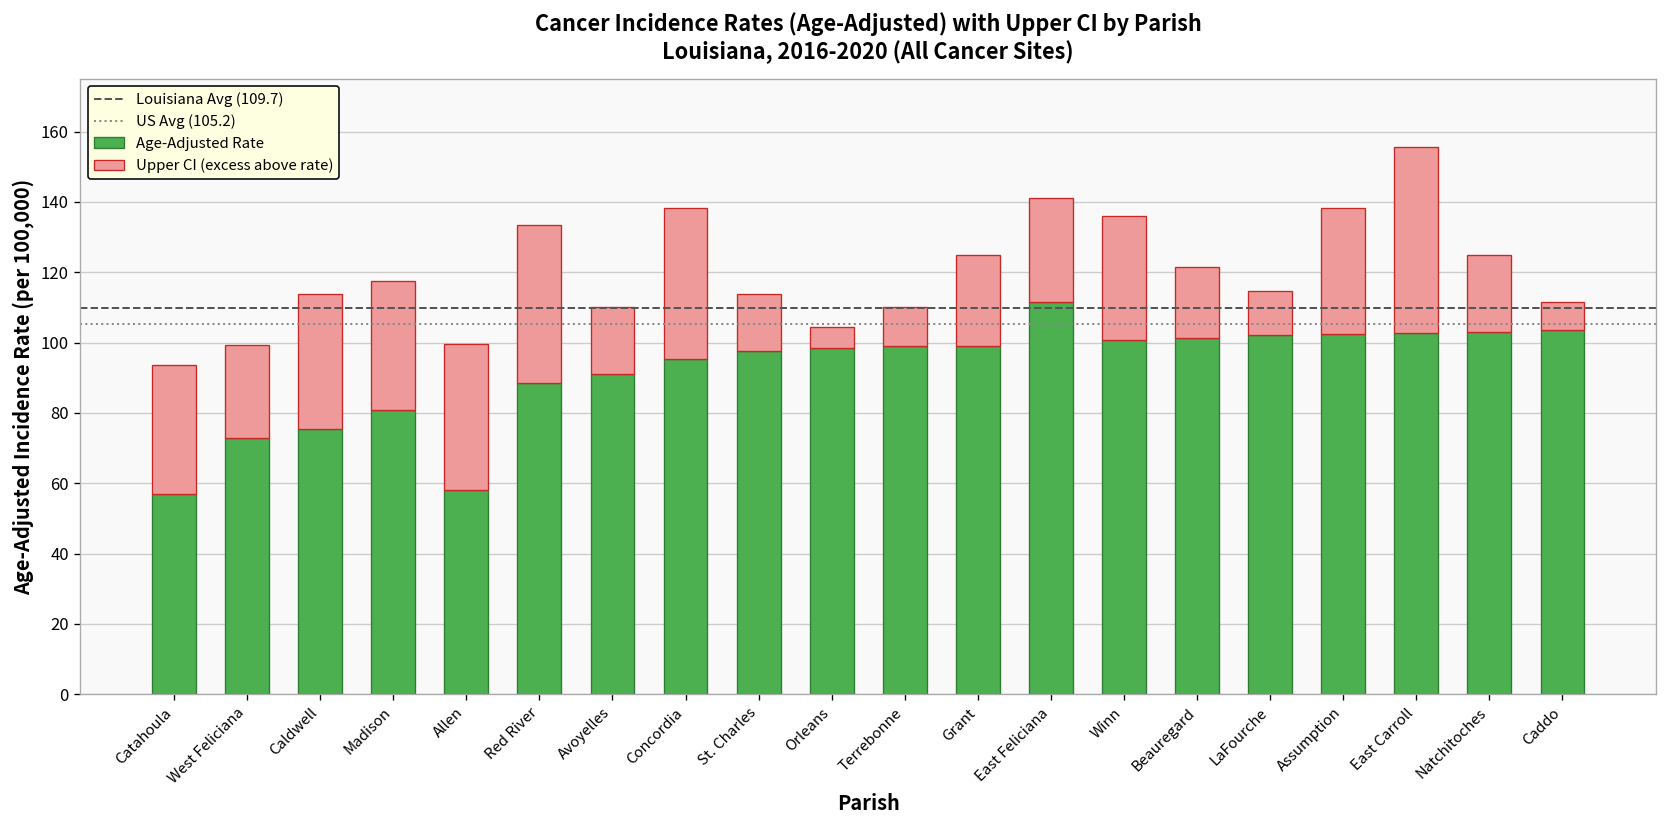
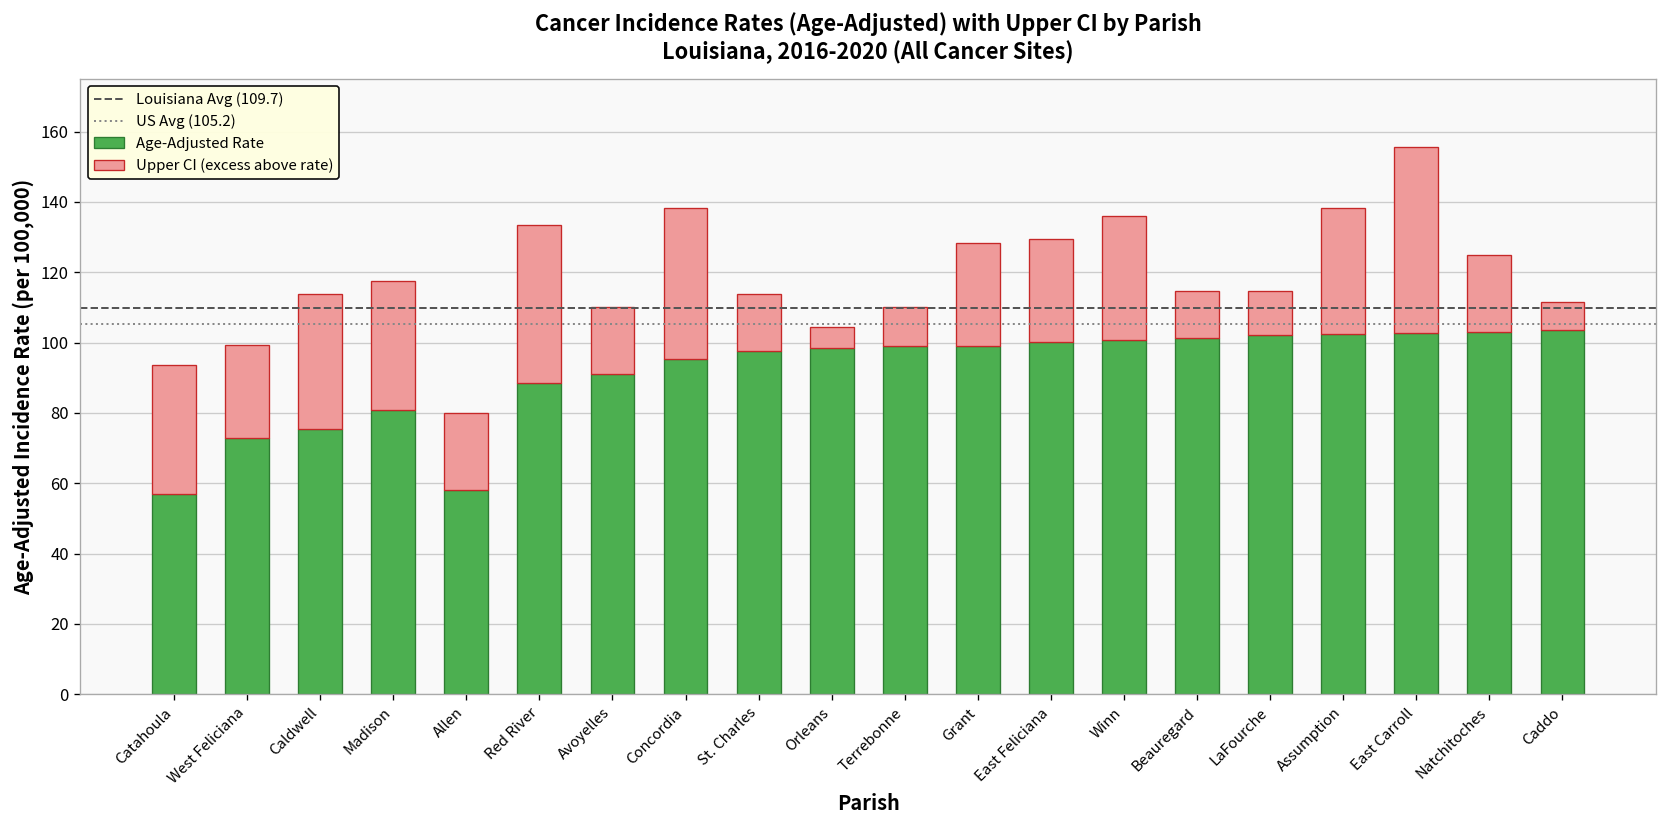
  {
    "Age-Adjusted Rate": {
      "Catahoula": 57,
      "West Feliciana": 73,
      "Caldwell": 75,
      "Madison": 81,
      "Allen": 58,
      "Red River": 89,
      "Avoyelles": 91,
      "Concordia": 95,
      "St. Charles": 98,
      "Orleans": 99,
      "Terrebonne": 99,
      "Grant": 99,
-     "East Feliciana": 112,
+     "East Feliciana": 100,
      "Winn": 101,
      "Beauregard": 101,
      "LaFourche": 102,
      "Assumption": 102,
      "East Carroll": 103,
      "Natchitoches": 103,
      "Caddo": 104
    },
    "Upper CI (excess above rate)": {
      "Catahoula": 37,
      "West Feliciana": 26,
      "Caldwell": 39,
      "Madison": 37,
-     "Allen": 41,
+     "Allen": 22,
      "Red River": 45,
      "Avoyelles": 19,
      "Concordia": 43,
      "St. Charles": 16,
      "Orleans": 6,
      "Terrebonne": 11,
-     "Grant": 26,
+     "Grant": 29,
      "East Feliciana": 29,
      "Winn": 35,
-     "Beauregard": 20,
+     "Beauregard": 14,
      "LaFourche": 12,
      "Assumption": 36,
      "East Carroll": 53,
      "Natchitoches": 22,
      "Caddo": 8
    }
  }
